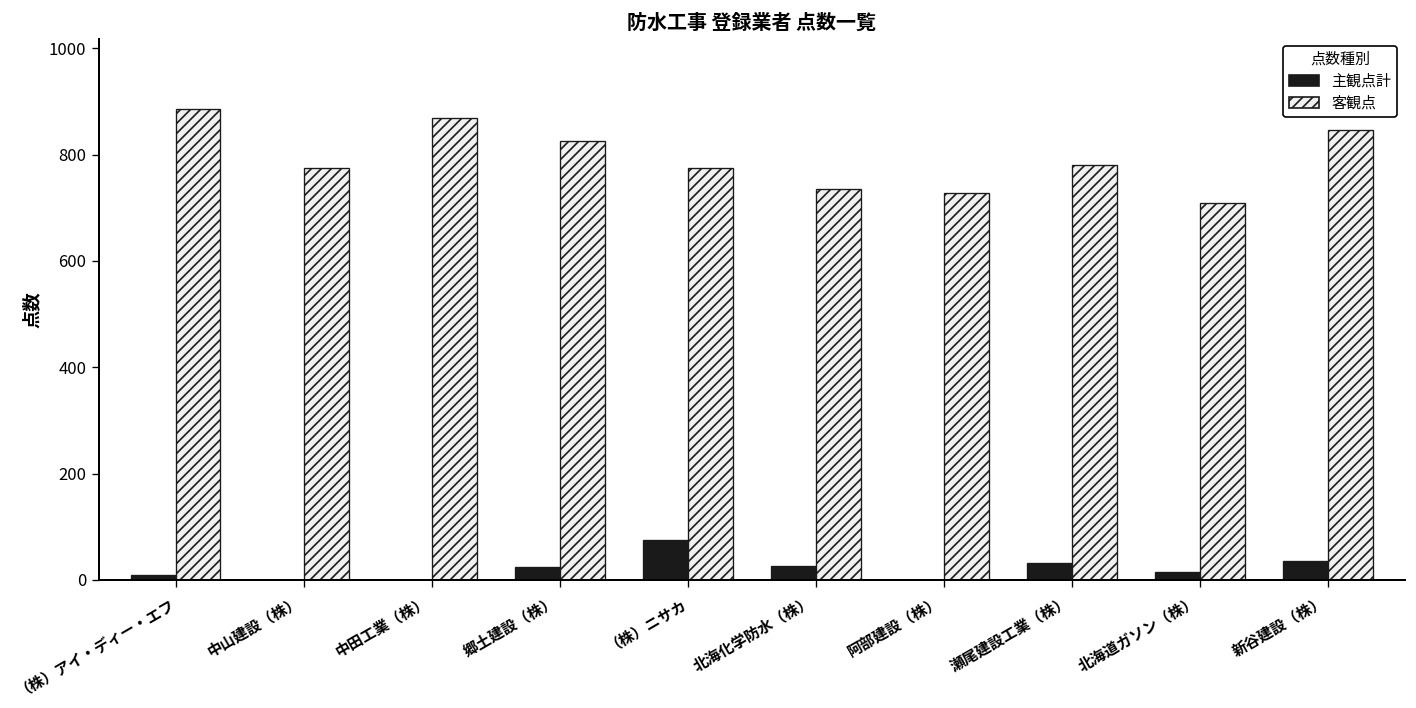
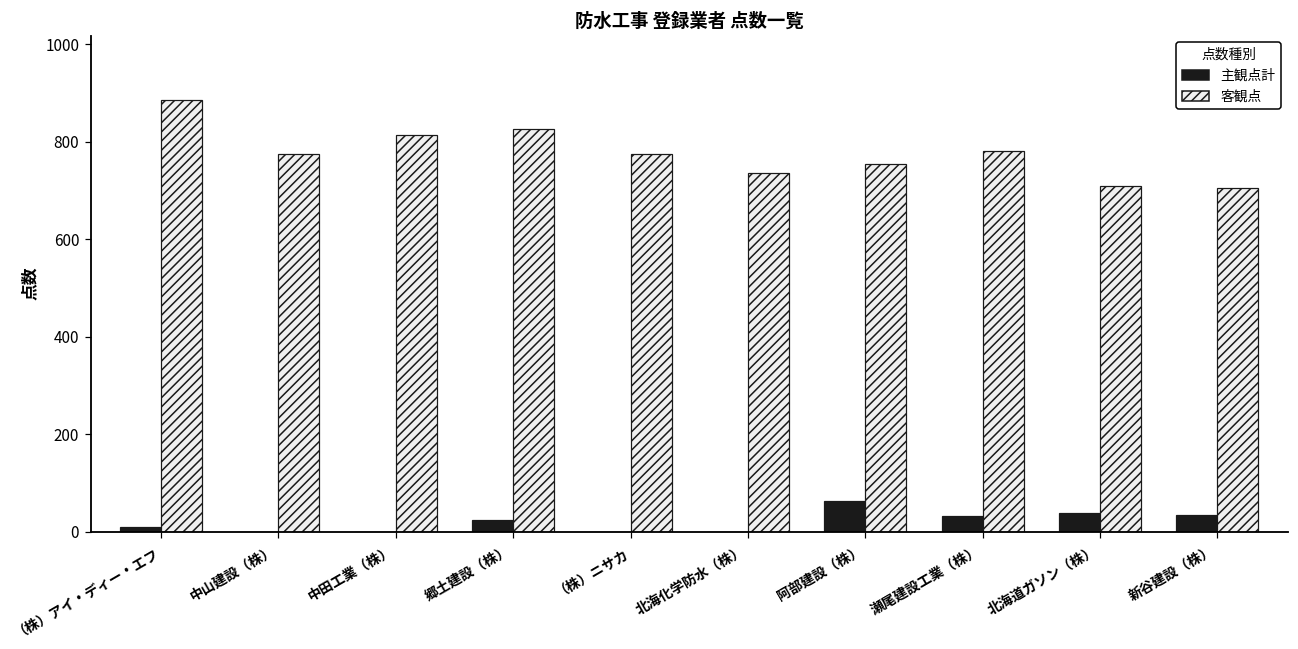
  {
    "主観点計": {
      "（株）アイ・ディー・エフ": 10,
      "中山建設（株）": 0,
      "中田工業（株）": 0,
      "郷土建設（株）": 20,
-     "（株）ニサカ": 80,
-     "北海化学防水（株）": 30,
-     "阿部建設（株）": 0,
+     "（株）ニサカ": 0,
+     "北海化学防水（株）": 0,
+     "阿部建設（株）": 60,
      "瀬尾建設工業（株）": 30,
-     "北海道ガソン（株）": 20,
+     "北海道ガソン（株）": 40,
      "新谷建設（株）": 40
    },
    "客観点": {
      "（株）アイ・ディー・エフ": 890,
      "中山建設（株）": 770,
-     "中田工業（株）": 870,
+     "中田工業（株）": 810,
      "郷土建設（株）": 830,
      "（株）ニサカ": 780,
      "北海化学防水（株）": 740,
-     "阿部建設（株）": 730,
+     "阿部建設（株）": 760,
      "瀬尾建設工業（株）": 780,
      "北海道ガソン（株）": 710,
-     "新谷建設（株）": 850
+     "新谷建設（株）": 710
    }
  }
